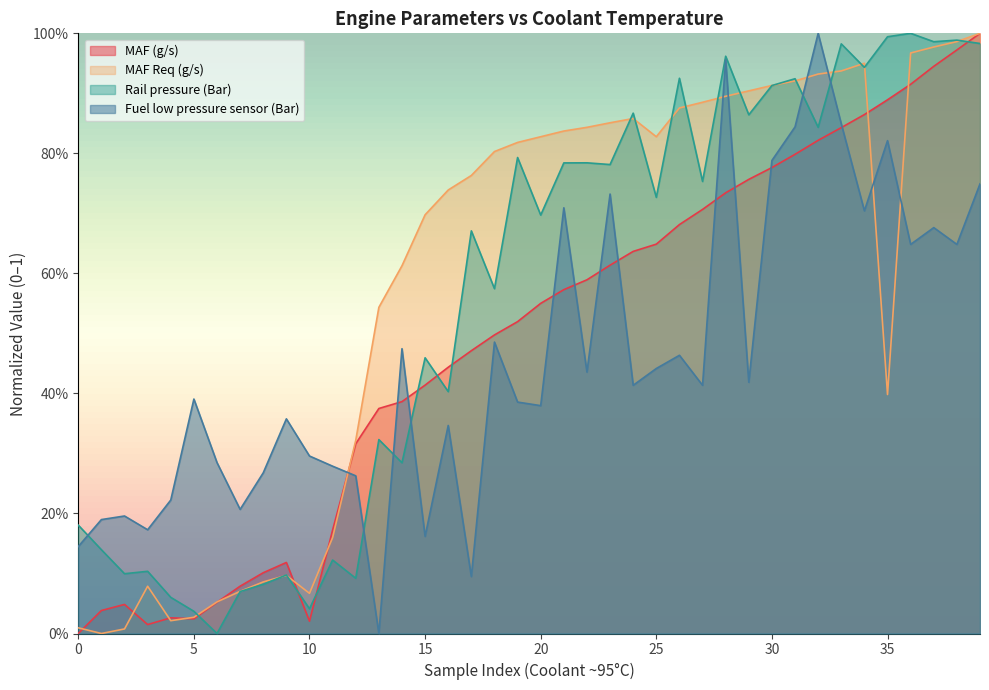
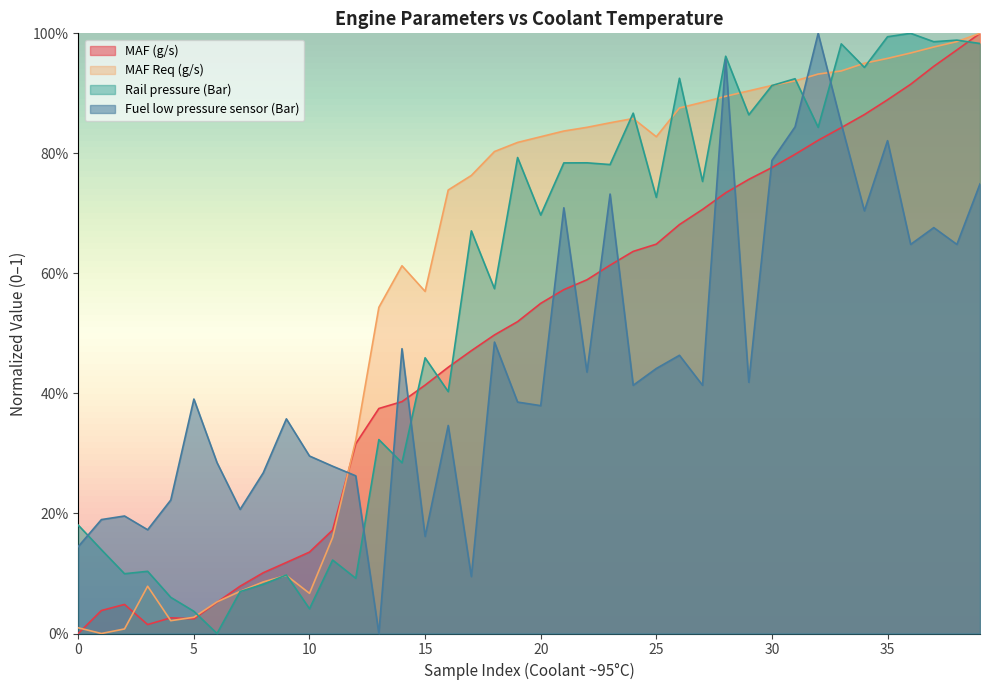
  {
    "MAF (g/s)": {
      "0": "0%",
-     "10": "2%",
+     "10": "14%",
      "15": "41%",
      "20": "55%",
      "25": "65%",
      "30": "78%",
      "35": "89%"
    },
    "MAF Req (g/s)": {
      "0": "1%",
      "10": "7%",
-     "15": "70%",
+     "15": "57%",
      "20": "83%",
      "25": "83%",
-     "35": "40%"
+     "35": "96%"
    }
  }
